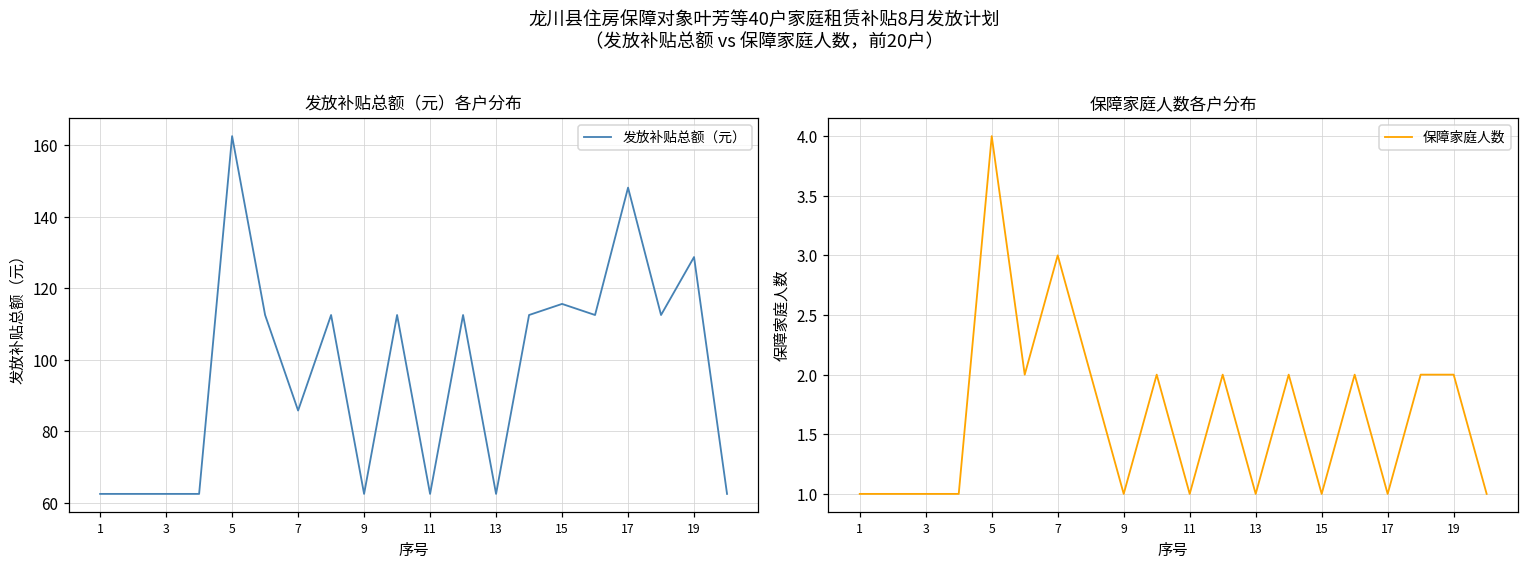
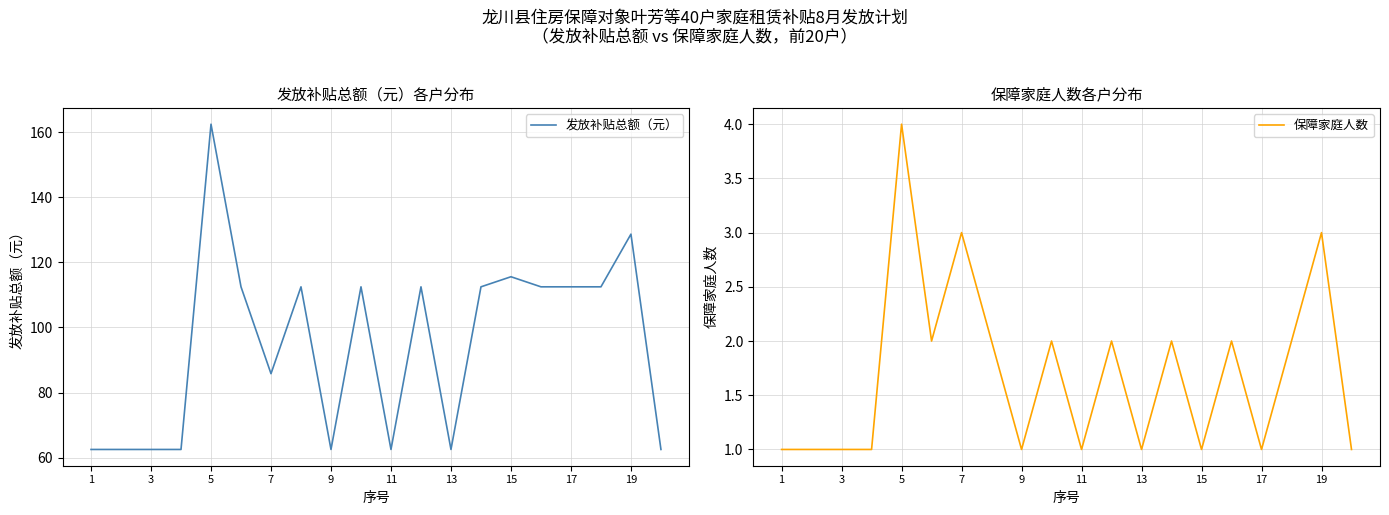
  {
    "发放补贴总额（元）各户分布": {
      "1": 63,
      "3": 63,
      "5": 163,
      "7": 86,
      "9": 63,
      "11": 63,
      "13": 63,
      "15": 116,
-     "17": 148,
+     "17": 113,
      "19": 129
    },
    "保障家庭人数各户分布": {
      "1": 1,
      "3": 1,
      "5": 4,
      "7": 3,
      "9": 1,
      "11": 1,
      "13": 1,
      "15": 1,
      "17": 1,
-     "19": 2
+     "19": 3
    }
  }
